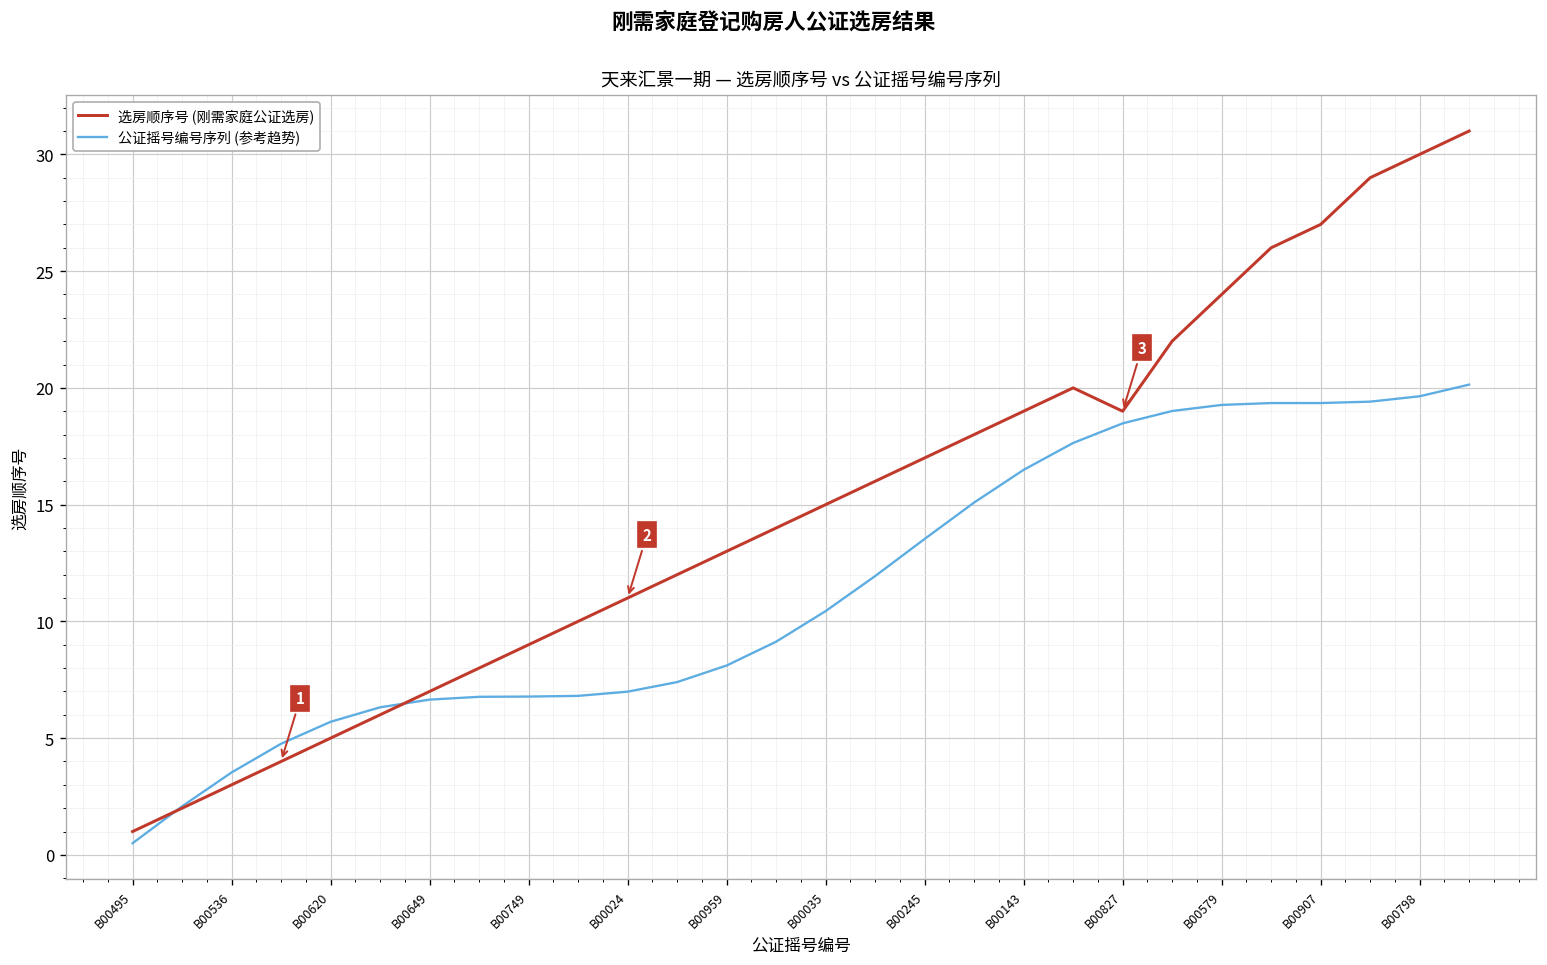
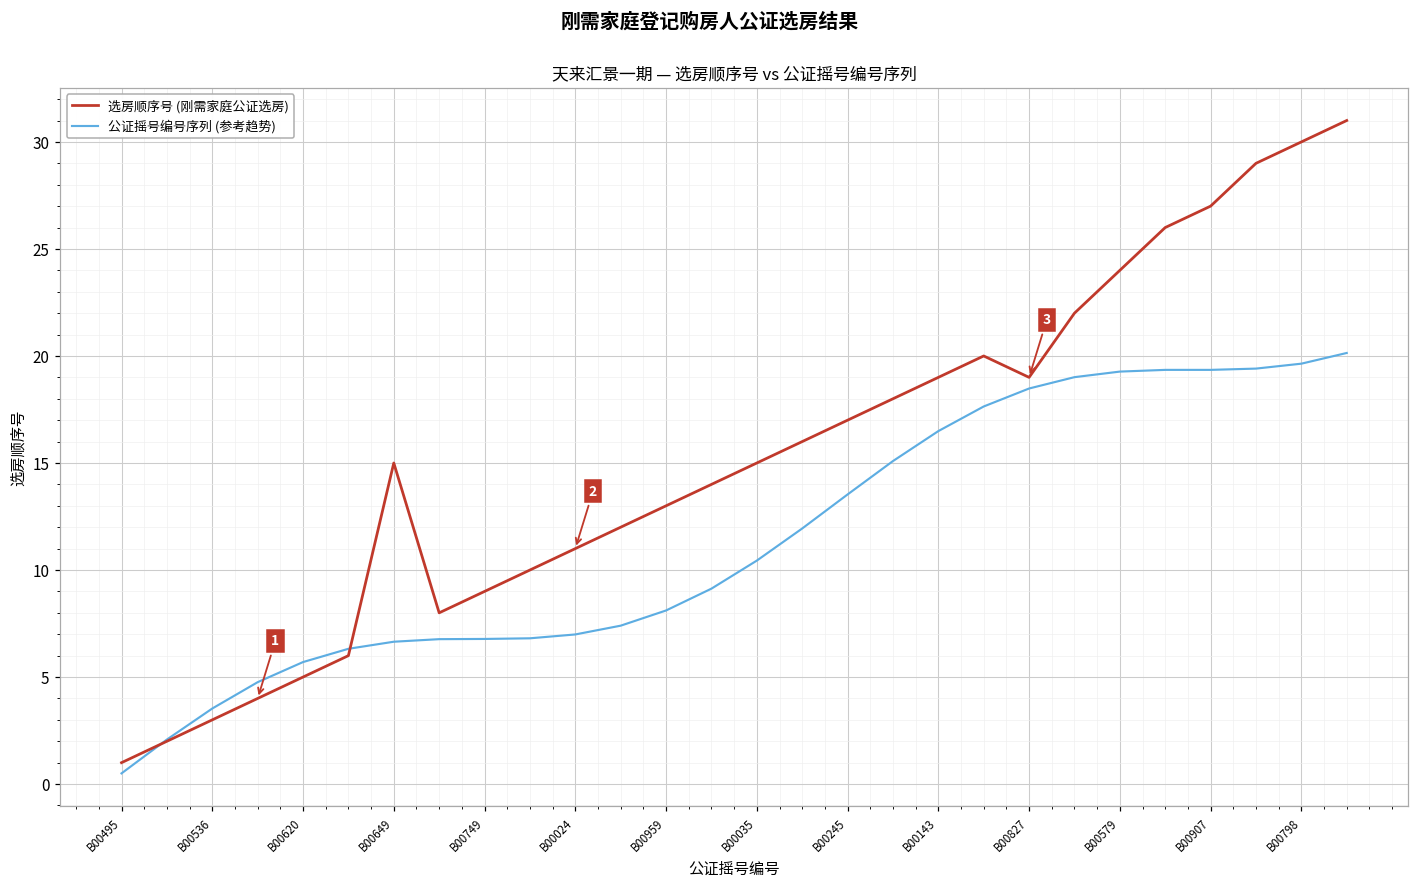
  {
    "选房顺序号 (刚需家庭公证选房)": {
      "B00495": 1,
      "B00536": 3,
      "B00620": 5,
-     "B00649": 7,
+     "B00649": 15,
      "B00749": 9,
      "B00024": 11,
      "B00959": 13,
      "B00035": 15,
      "B00245": 17,
      "B00143": 19,
      "B00827": 19,
      "B00579": 24,
      "B00907": 27,
      "B00798": 30
    },
    "公证摇号编号序列 (参考趋势)": {
      "B00495": 0.5,
      "B00536": 3.5,
      "B00620": 5.7,
      "B00649": 6.7,
      "B00749": 6.8,
      "B00024": 7,
      "B00959": 8,
      "B00035": 10.4,
      "B00245": 13.5,
      "B00143": 16.5,
      "B00827": 18.5,
      "B00579": 19.3,
      "B00907": 19.4,
      "B00798": 19.6
    }
  }
